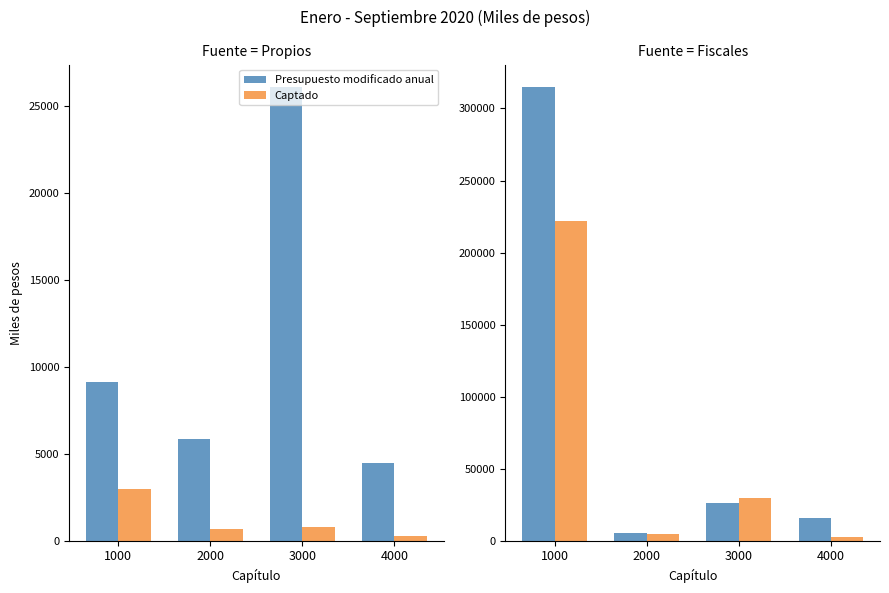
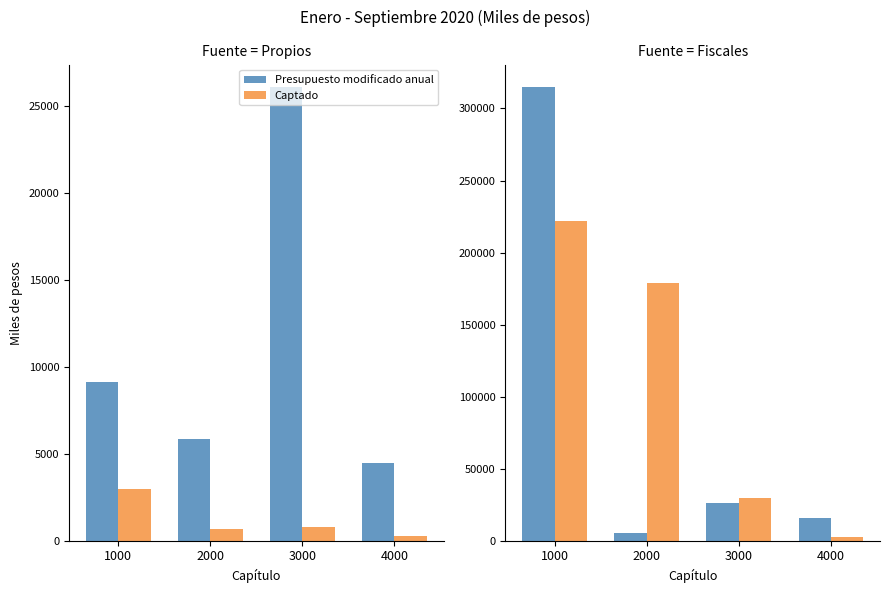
  {
    "Fuente = Propios": {
      "Presupuesto modificado anual": {
        "1000": 9100,
        "2000": 5800,
        "4000": 4500
      },
      "Captado": {
        "1000": 3000,
        "2000": 700,
        "3000": 800,
        "4000": 300
      }
    },
    "Fuente = Fiscales": {
      "Presupuesto modificado anual": {
        "1000": 315000,
        "2000": 6000,
        "3000": 26000,
        "4000": 16000
      },
      "Captado": {
        "1000": 222000,
-       "2000": 5000,
+       "2000": 179000,
        "3000": 29000,
        "4000": 3000
      }
    }
  }
